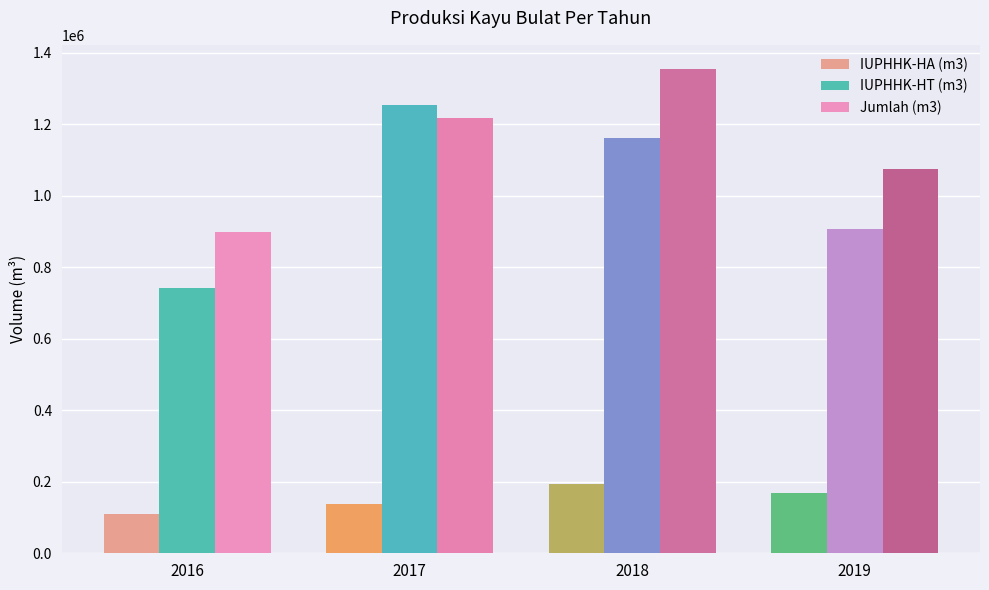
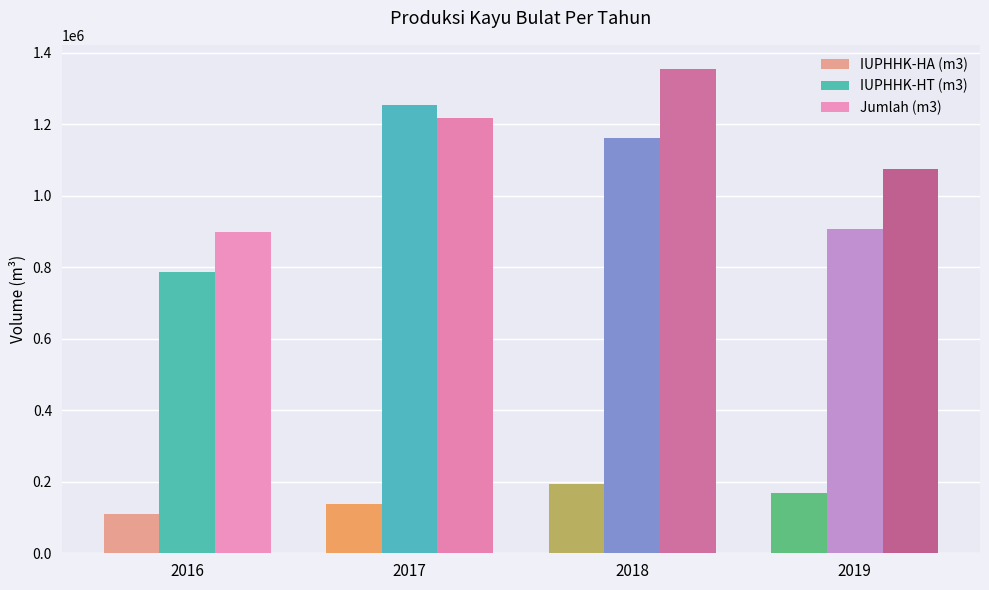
  {
    "IUPHHK-HT (m3)": {
-     "2016": 740000,
+     "2016": 790000,
      "2017": 1260000,
      "2018": 1160000,
      "2019": 910000
    }
  }
